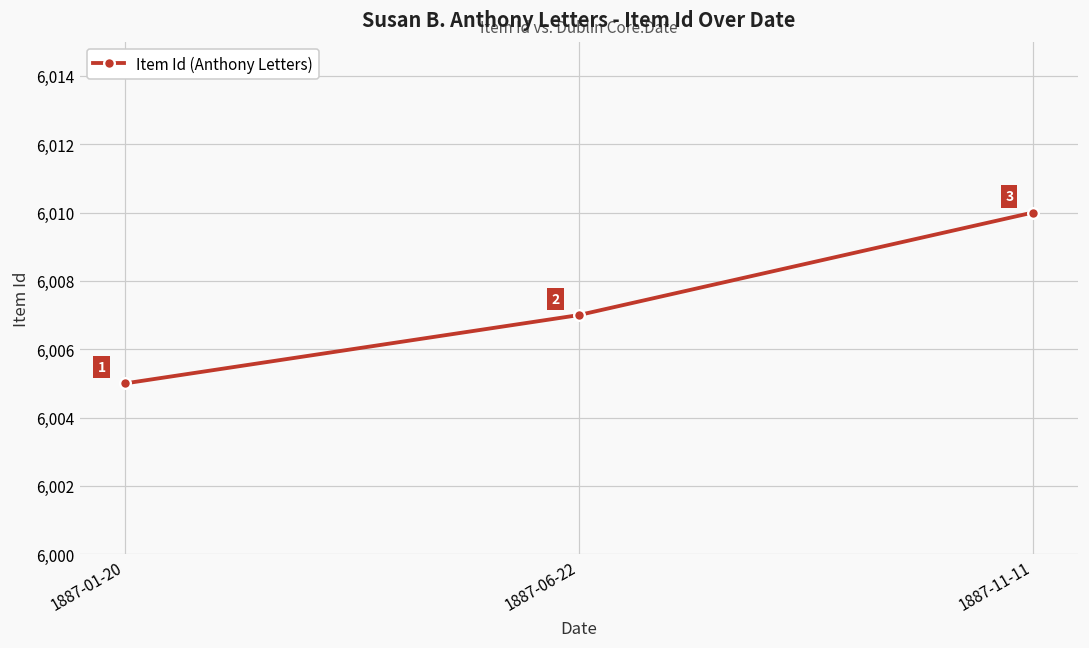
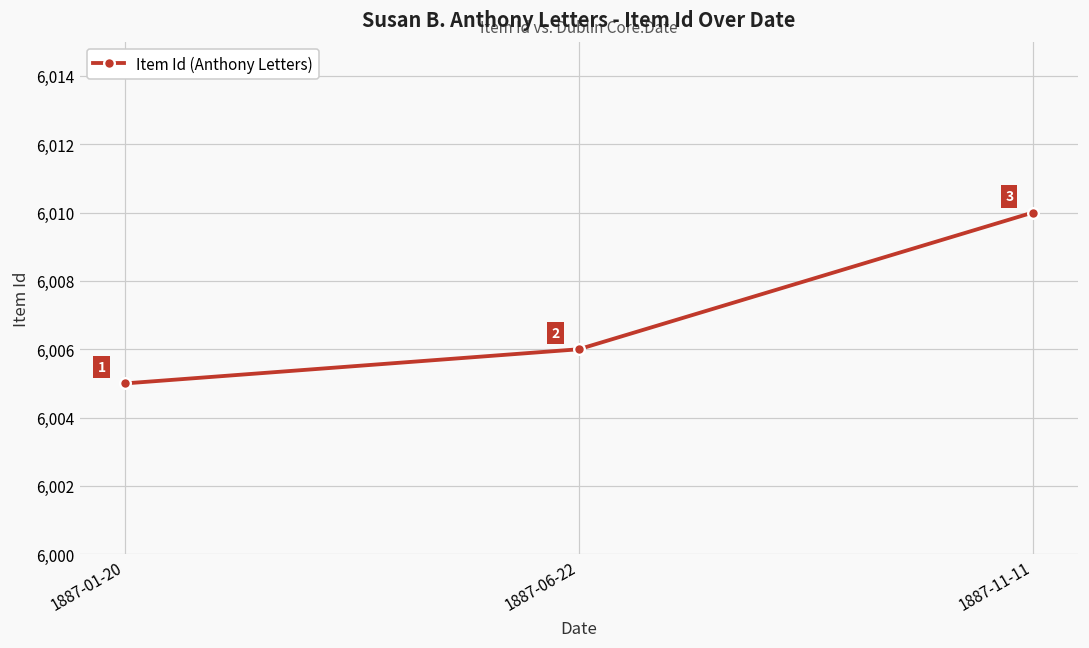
  {
-   "1887-06-22": "6,007"
+   "1887-06-22": "6,006"
  }
